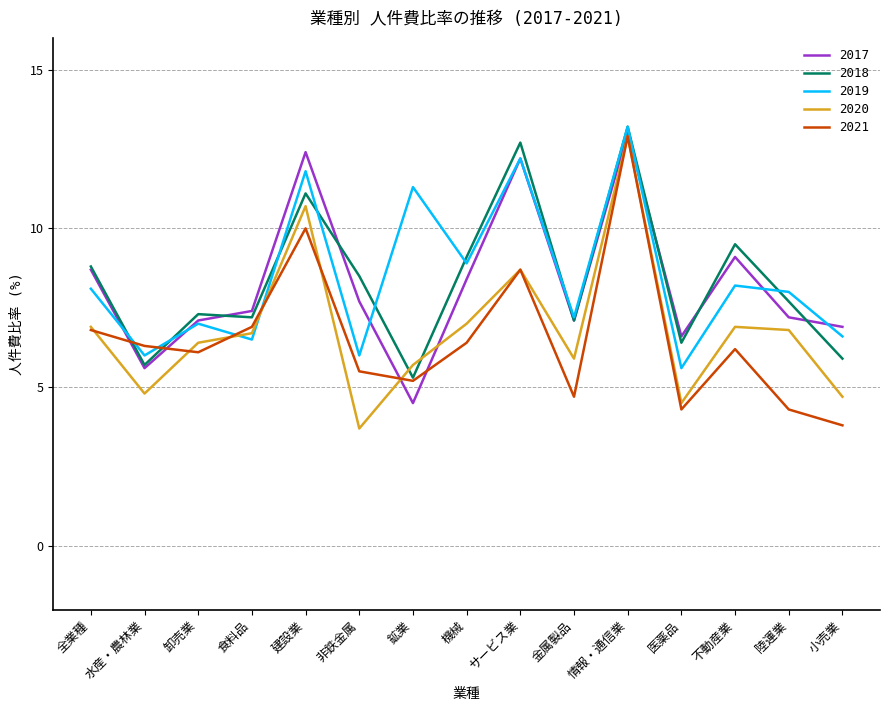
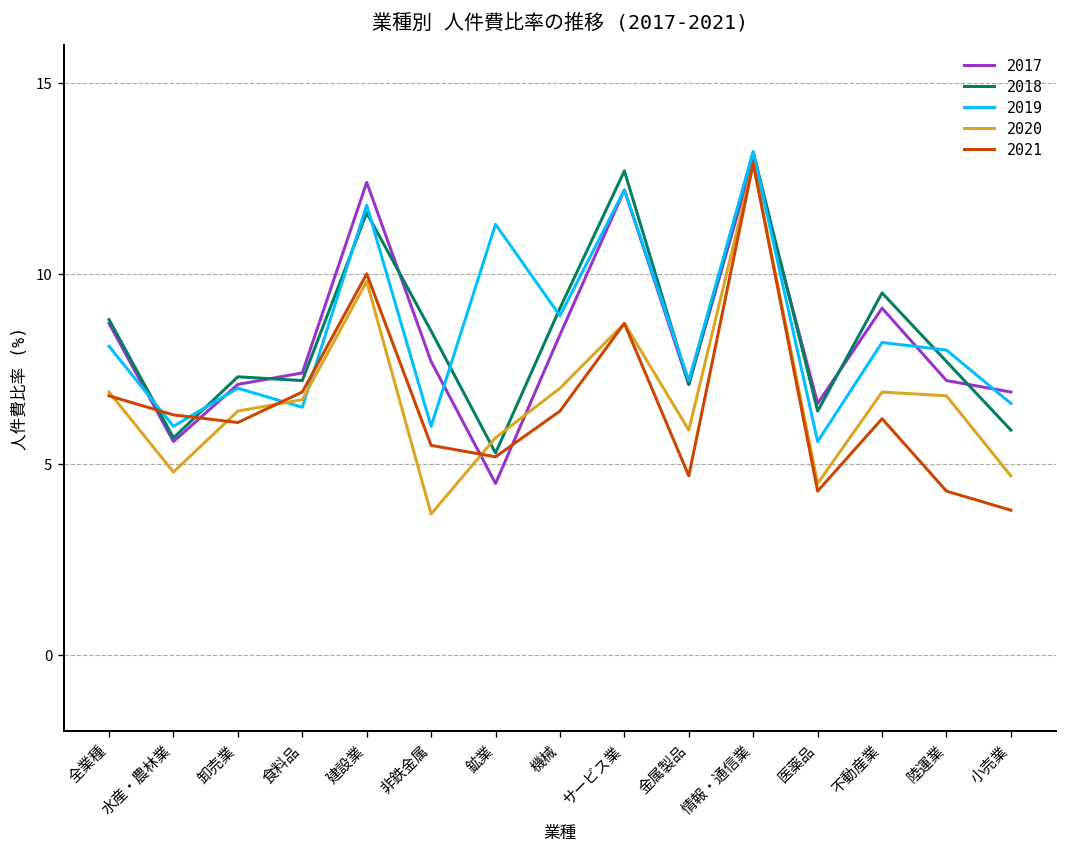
  {
    "2017": {
      "全業種": 8.7,
      "水産・農林業": 5.6,
      "卸売業": 7.1,
      "食料品": 7.4,
      "建設業": 12.4,
      "非鉄金属": 7.7,
      "鉱業": 4.5,
      "機械": 8.4,
      "情報・通信業": 13.0,
      "医薬品": 6.6,
      "不動産業": 9.1,
      "陸運業": 7.2,
      "小売業": 6.9
    },
    "2018": {
      "全業種": 8.8,
      "水産・農林業": 5.7,
      "卸売業": 7.3,
      "食料品": 7.2,
-     "建設業": 11.1,
+     "建設業": 11.6,
      "非鉄金属": 8.5,
      "鉱業": 5.3,
      "機械": 9.1,
      "サービス業": 12.7,
      "医薬品": 6.4,
      "不動産業": 9.5,
      "陸運業": 7.7,
      "小売業": 5.9
    },
    "2019": {
      "全業種": 8.1,
      "水産・農林業": 6.0,
      "卸売業": 7.0,
      "食料品": 6.5,
      "建設業": 11.8,
      "非鉄金属": 6.0,
      "鉱業": 11.3,
      "機械": 8.9,
      "金属製品": 7.2,
      "医薬品": 5.6,
      "不動産業": 8.2,
      "陸運業": 8.0,
      "小売業": 6.6
    },
    "2020": {
      "全業種": 6.9,
      "水産・農林業": 4.8,
      "卸売業": 6.4,
      "食料品": 6.7,
-     "建設業": 10.7,
+     "建設業": 9.8,
      "非鉄金属": 3.7,
      "鉱業": 5.7,
      "機械": 7.0,
      "金属製品": 5.9,
      "医薬品": 4.5,
      "不動産業": 6.9,
      "陸運業": 6.8,
      "小売業": 4.7
    },
    "2021": {
      "全業種": 6.8,
      "水産・農林業": 6.3,
      "卸売業": 6.1,
      "食料品": 6.9,
      "建設業": 10.0,
      "非鉄金属": 5.5,
      "鉱業": 5.2,
      "機械": 6.4,
      "金属製品": 4.7,
      "医薬品": 4.3,
      "不動産業": 6.2,
      "陸運業": 4.3,
      "小売業": 3.8
    }
  }
